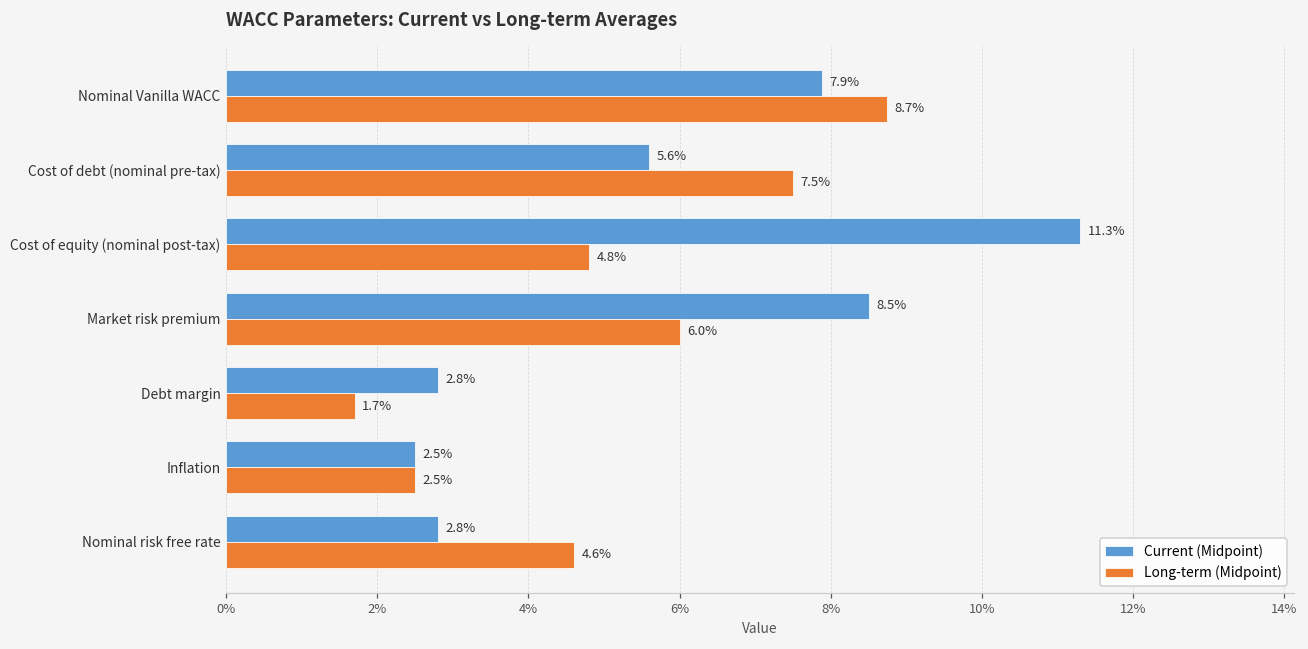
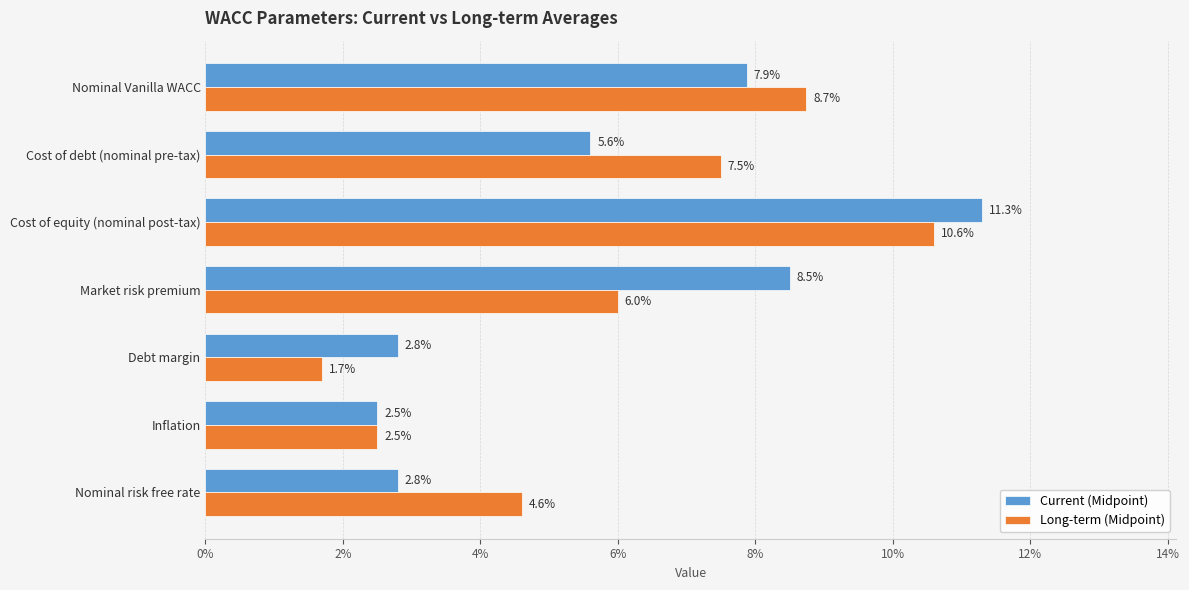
  {
    "Current (Midpoint)": {
      "Nominal Vanilla WACC": "7.9%",
      "Cost of debt (nominal pre-tax)": "5.6%",
      "Cost of equity (nominal post-tax)": "11.3%",
      "Market risk premium": "8.5%",
      "Debt margin": "2.8%",
      "Inflation": "2.5%",
      "Nominal risk free rate": "2.8%"
    },
    "Long-term (Midpoint)": {
      "Nominal Vanilla WACC": "8.7%",
      "Cost of debt (nominal pre-tax)": "7.5%",
-     "Cost of equity (nominal post-tax)": "4.8%",
+     "Cost of equity (nominal post-tax)": "10.6%",
      "Market risk premium": "6.0%",
      "Debt margin": "1.7%",
      "Inflation": "2.5%",
      "Nominal risk free rate": "4.6%"
    }
  }
